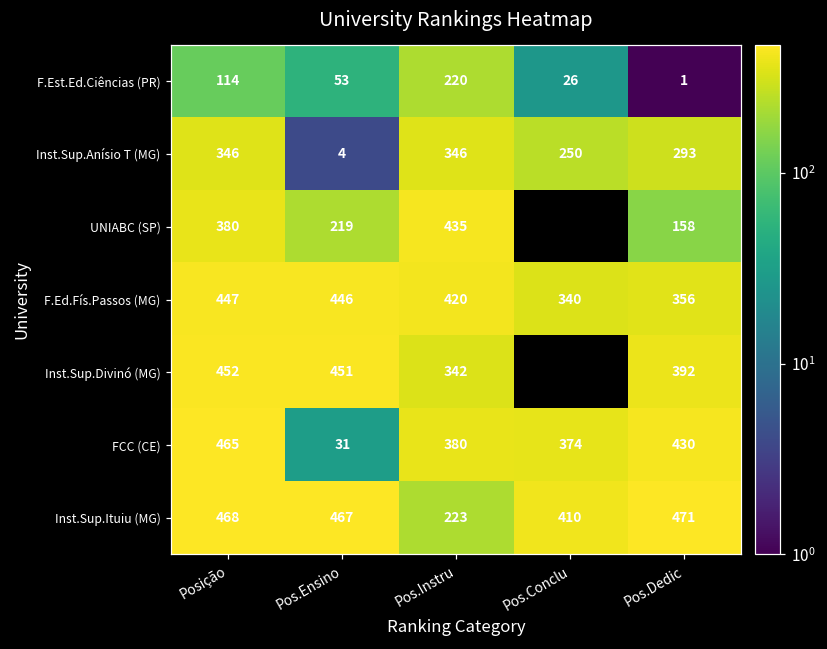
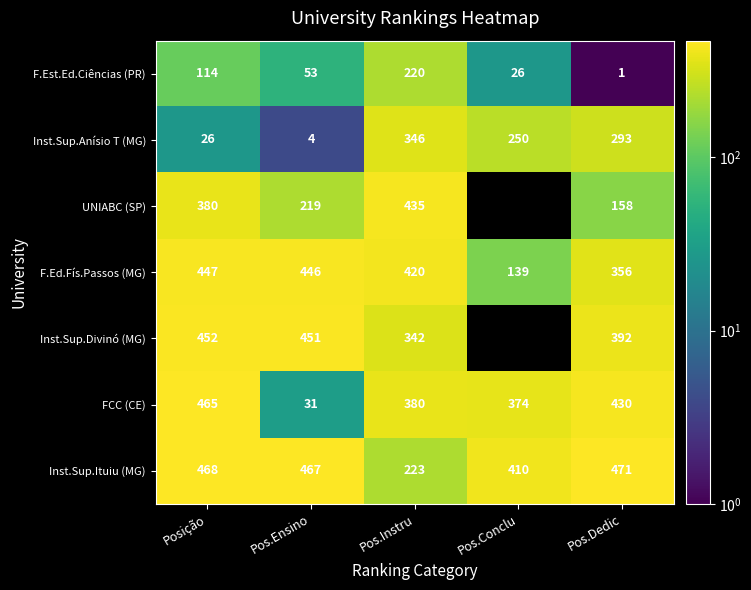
  {
    "F.Est.Ed.Ciências (PR)": {
      "Posição": 114,
      "Pos.Ensino": 53,
      "Pos.Instru": 220,
      "Pos.Conclu": 26,
      "Pos.Dedic": 1
    },
    "Inst.Sup.Anísio T (MG)": {
-     "Posição": 346,
+     "Posição": 26,
      "Pos.Ensino": 4,
      "Pos.Instru": 346,
      "Pos.Conclu": 250,
      "Pos.Dedic": 293
    },
    "UNIABC (SP)": {
      "Posição": 380,
      "Pos.Ensino": 219,
      "Pos.Instru": 435,
      "Pos.Dedic": 158
    },
    "F.Ed.Fís.Passos (MG)": {
      "Posição": 447,
      "Pos.Ensino": 446,
      "Pos.Instru": 420,
-     "Pos.Conclu": 340,
+     "Pos.Conclu": 139,
      "Pos.Dedic": 356
    },
    "Inst.Sup.Divinó (MG)": {
      "Posição": 452,
      "Pos.Ensino": 451,
      "Pos.Instru": 342,
      "Pos.Dedic": 392
    },
    "FCC (CE)": {
      "Posição": 465,
      "Pos.Ensino": 31,
      "Pos.Instru": 380,
      "Pos.Conclu": 374,
      "Pos.Dedic": 430
    },
    "Inst.Sup.Ituiu (MG)": {
      "Posição": 468,
      "Pos.Ensino": 467,
      "Pos.Instru": 223,
      "Pos.Conclu": 410,
      "Pos.Dedic": 471
    }
  }
